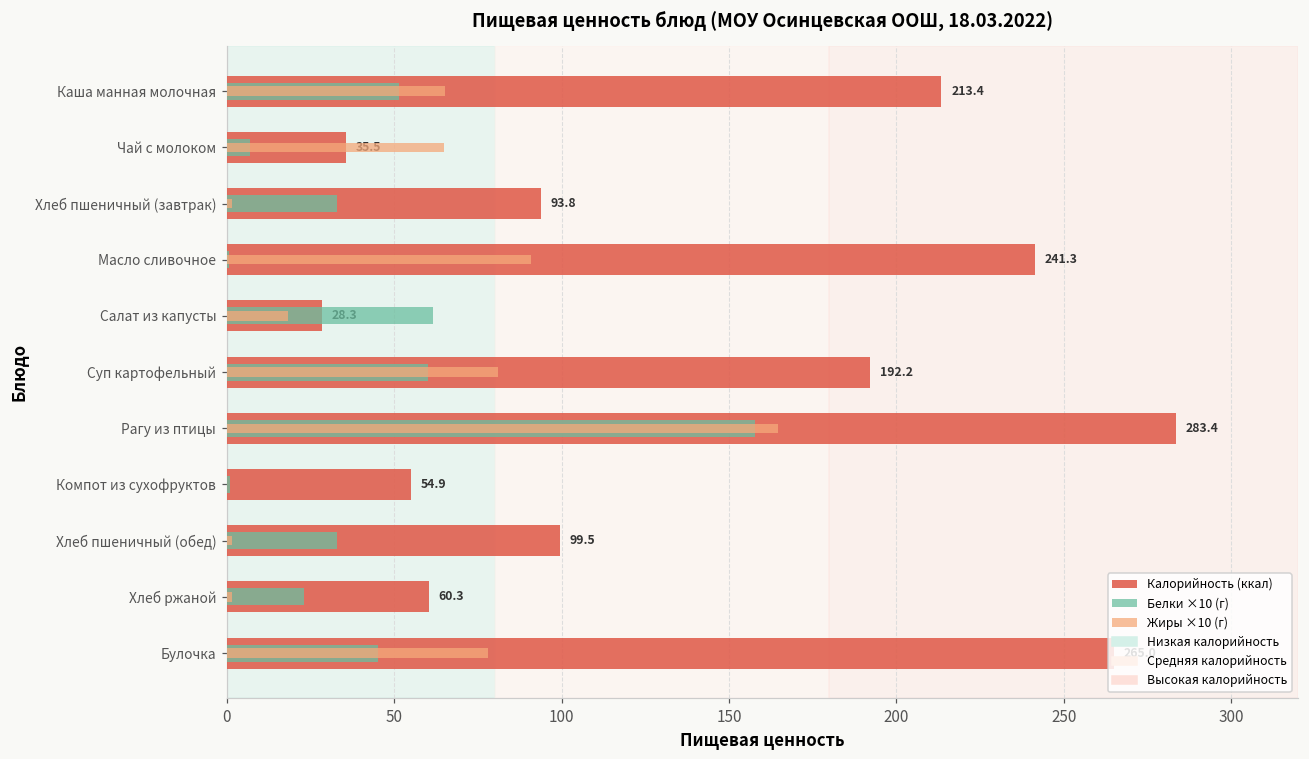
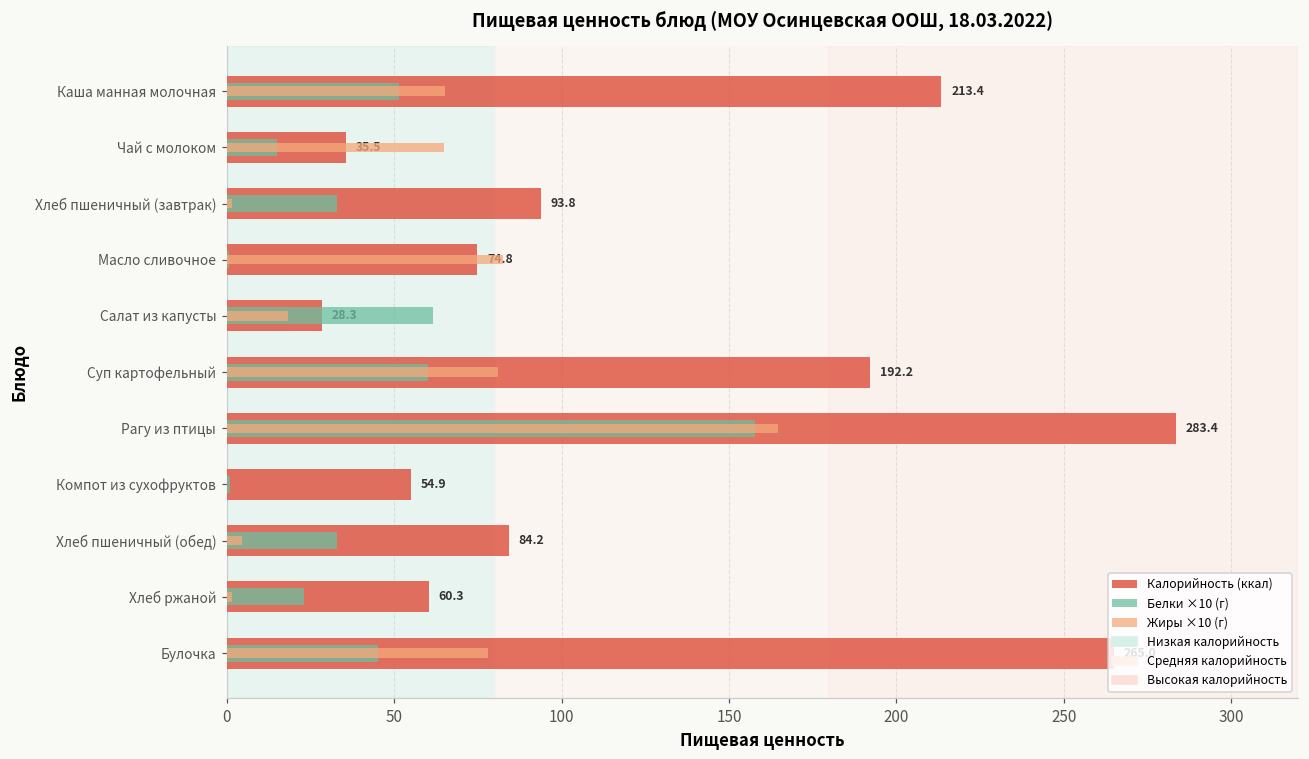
  {
    "Калорийность (ккал)": {
      "Каша манная молочная": 213.4,
      "Хлеб пшеничный (завтрак)": 93.8,
-     "Масло сливочное": 241.3,
+     "Масло сливочное": 74.8,
      "Суп картофельный": 192.2,
      "Рагу из птицы": 283.4,
      "Компот из сухофруктов": 54.9,
-     "Хлеб пшеничный (обед)": 99.5,
+     "Хлеб пшеничный (обед)": 84.2,
      "Хлеб ржаной": 60.3
    },
    "Белки ×10 (г)": {
-     "Чай с молоком": 7
+     "Чай с молоком": 15
    },
    "Жиры ×10 (г)": {
-     "Масло сливочное": 91,
+     "Масло сливочное": 83,
      "Компот из сухофруктов": 0,
-     "Хлеб пшеничный (обед)": 2
+     "Хлеб пшеничный (обед)": 5
    }
  }
